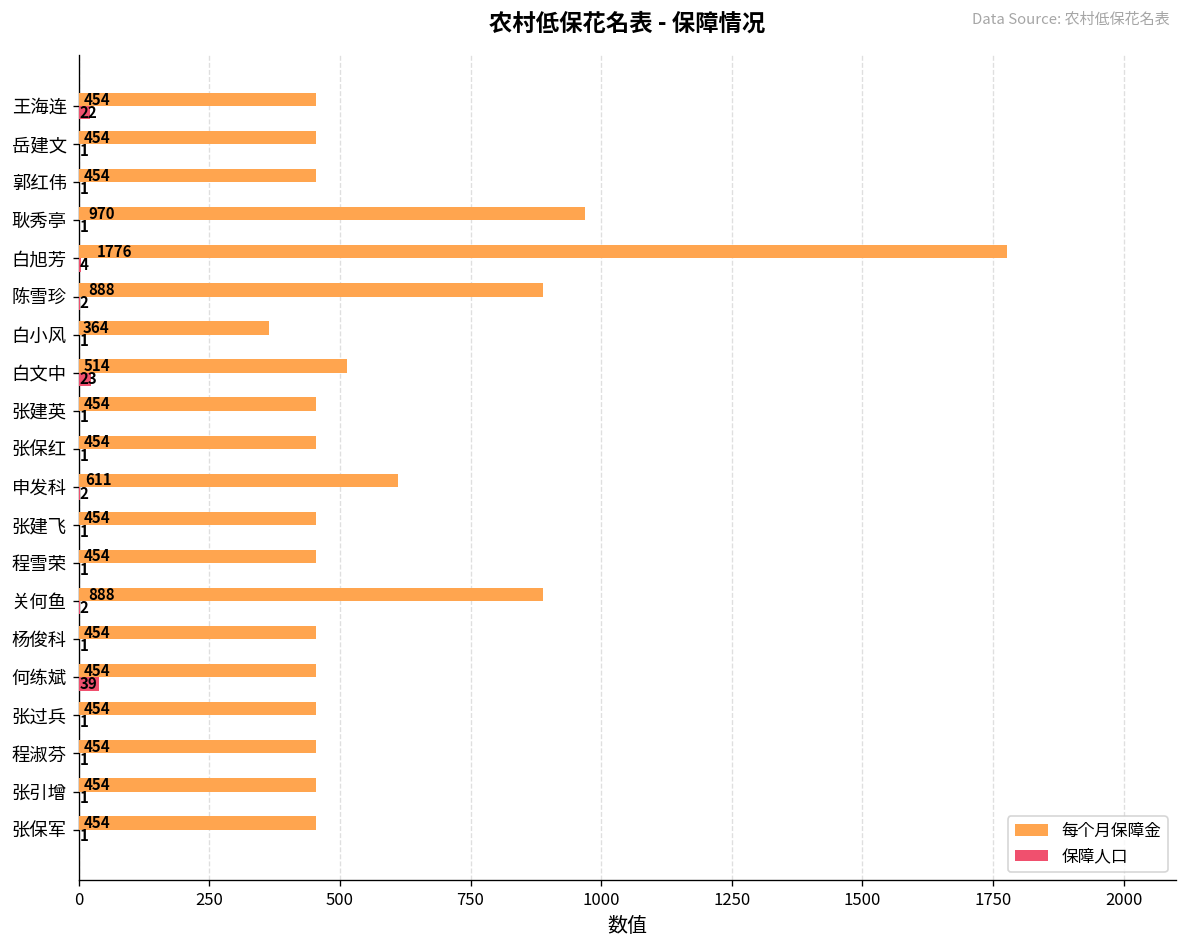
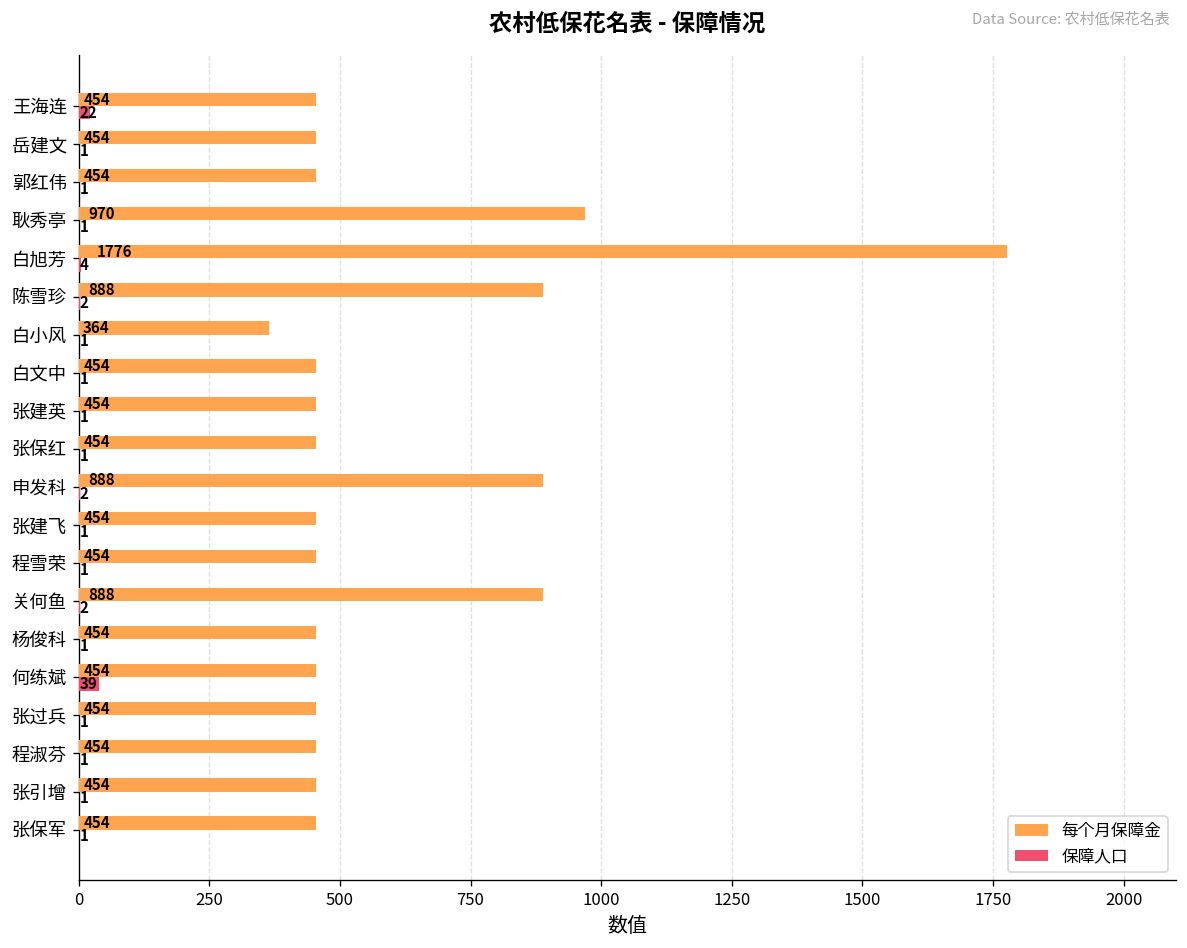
  {
    "每个月保障金": {
      "王海连": 454,
      "岳建文": 454,
      "郭红伟": 454,
      "耿秀亭": 970,
      "白旭芳": 1776,
      "陈雪珍": 888,
      "白小风": 364,
-     "白文中": 514,
+     "白文中": 454,
      "张建英": 454,
      "张保红": 454,
-     "申发科": 611,
+     "申发科": 888,
      "张建飞": 454,
      "程雪荣": 454,
      "关何鱼": 888,
      "杨俊科": 454,
      "何练斌": 454,
      "张过兵": 454,
      "程淑芬": 454,
      "张引增": 454,
      "张保军": 454
    },
    "保障人口": {
      "王海连": 22,
      "岳建文": 1,
      "郭红伟": 1,
      "耿秀亭": 1,
      "白旭芳": 4,
      "陈雪珍": 2,
      "白小风": 1,
-     "白文中": 23,
+     "白文中": 1,
      "张建英": 1,
      "张保红": 1,
      "申发科": 2,
      "张建飞": 1,
      "程雪荣": 1,
      "关何鱼": 2,
      "杨俊科": 1,
      "何练斌": 39,
      "张过兵": 1,
      "程淑芬": 1,
      "张引增": 1,
      "张保军": 1
    }
  }
